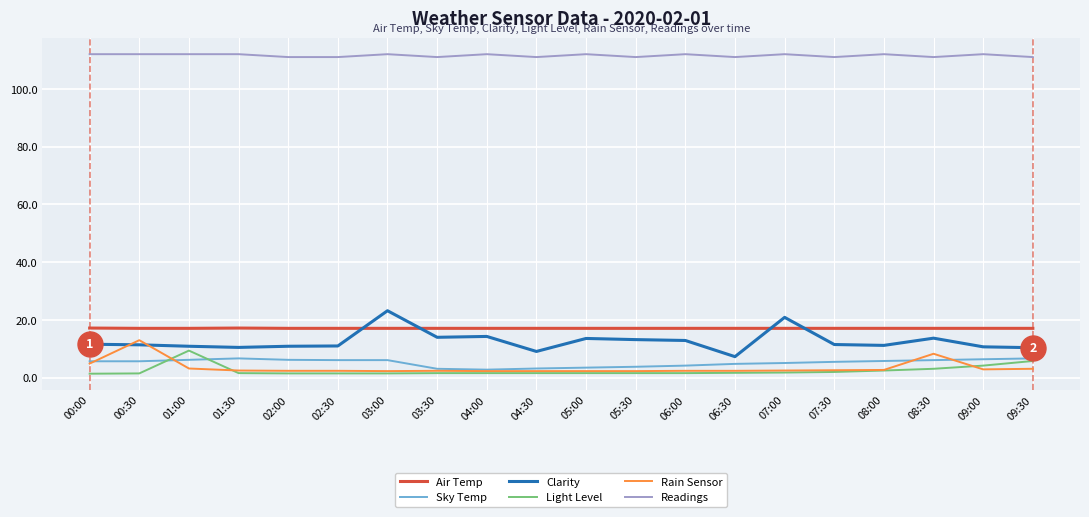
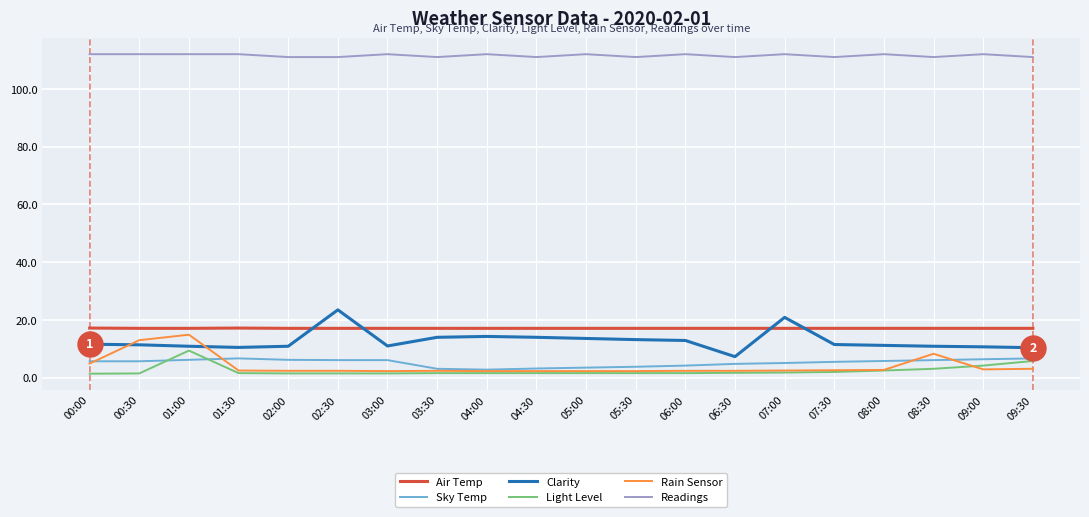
  {
    "Clarity": {
      "00:30": 11,
      "01:00": 11,
      "01:30": 11,
      "02:00": 11,
-     "02:30": 11,
-     "03:00": 23,
+     "02:30": 24,
+     "03:00": 11,
      "03:30": 14,
      "04:00": 14,
-     "04:30": 9,
+     "04:30": 14,
      "05:00": 14,
      "05:30": 13,
      "06:00": 13,
      "06:30": 7,
      "07:00": 21,
      "07:30": 12,
      "08:00": 11,
-     "08:30": 14,
+     "08:30": 11,
      "09:00": 11
    },
    "Light Level": {
      "00:30": 2,
      "01:00": 9,
      "01:30": 2,
      "02:00": 2,
      "02:30": 2,
      "08:30": 3,
      "09:00": 4,
      "09:30": 6
    },
    "Rain Sensor": {
      "00:30": 13,
-     "01:00": 3,
+     "01:00": 15,
      "01:30": 3,
      "02:00": 2,
      "02:30": 2,
      "08:30": 8,
      "09:00": 3,
      "09:30": 3
    }
  }
